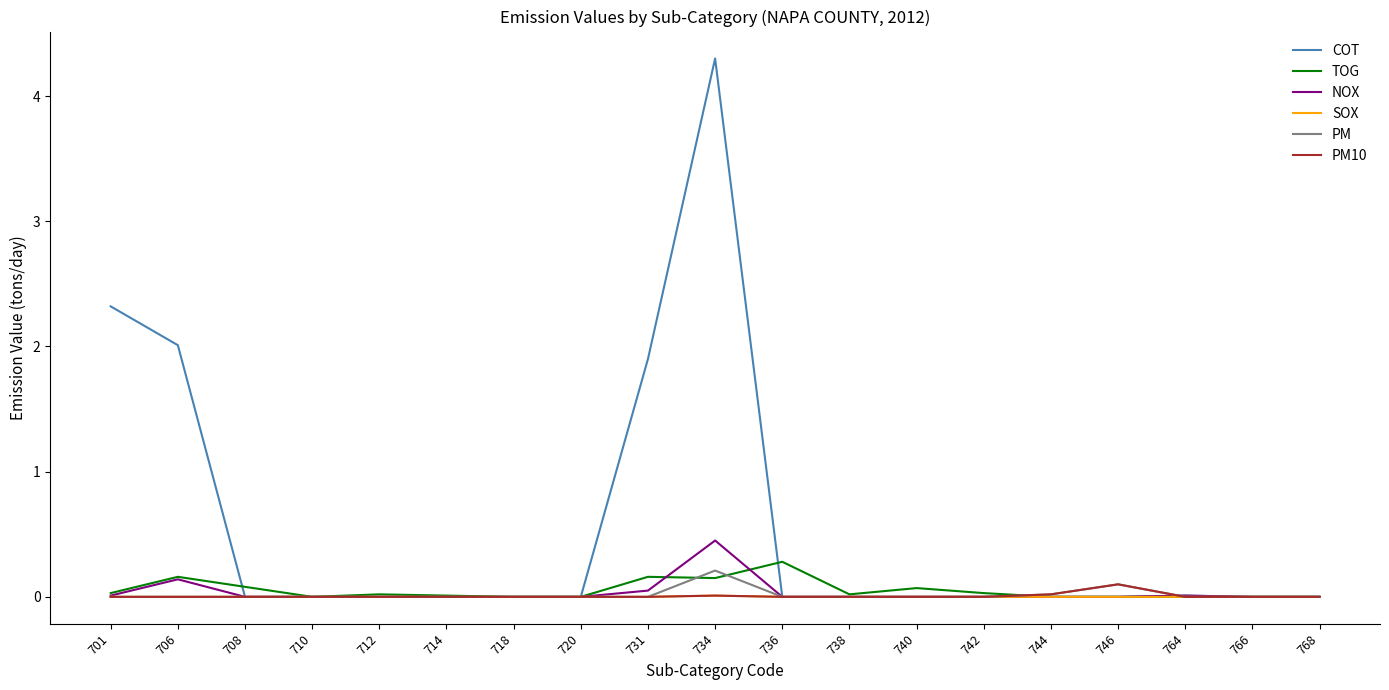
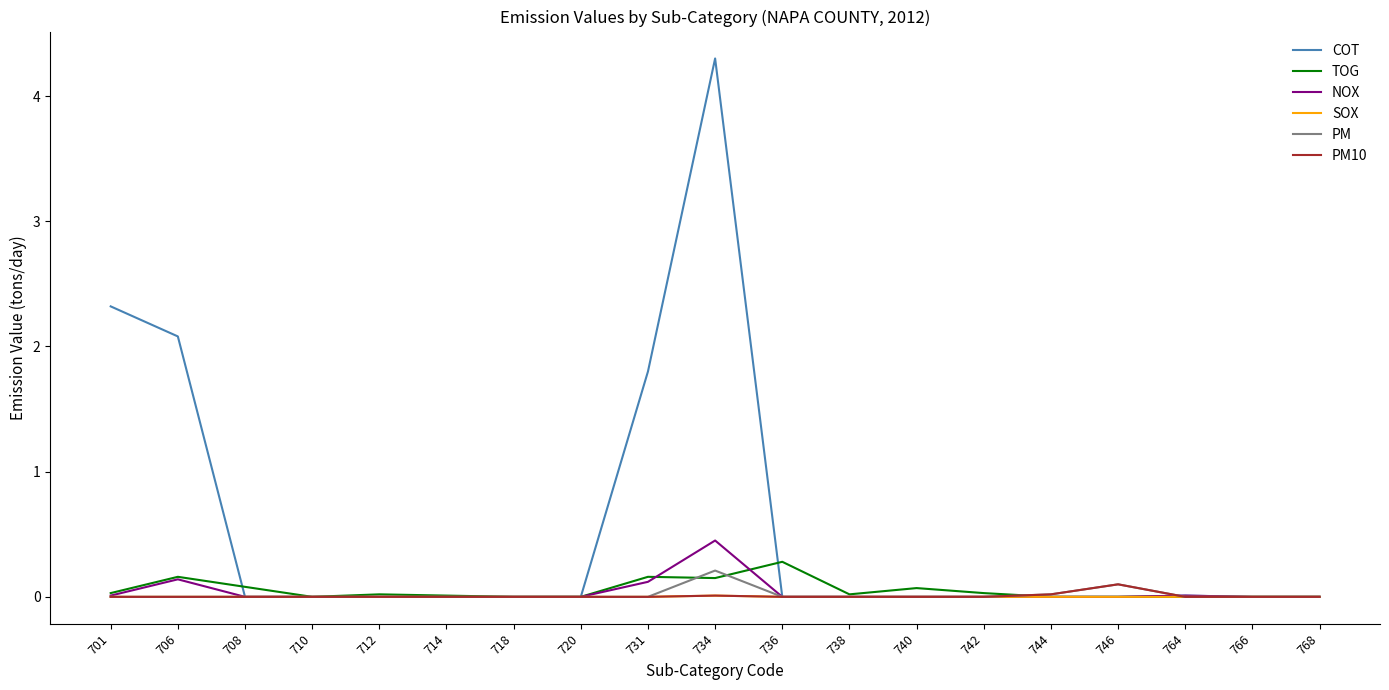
  {
    "COT": {
      "701": 2.32,
-     "706": 2.01,
-     "731": 1.9,
+     "706": 2.08,
+     "731": 1.8,
      "734": 4.30
    },
    "TOG": {
      "708": 0.08,
      "712": 0.02,
      "731": 0.16,
      "734": 0.15,
      "736": 0.28,
      "738": 0.02,
      "740": 0.07,
      "742": 0.03
    },
    "NOX": {
-     "731": 0.05,
+     "731": 0.12,
      "734": 0.45
    },
    "PM": {
      "734": 0.21
    }
  }
